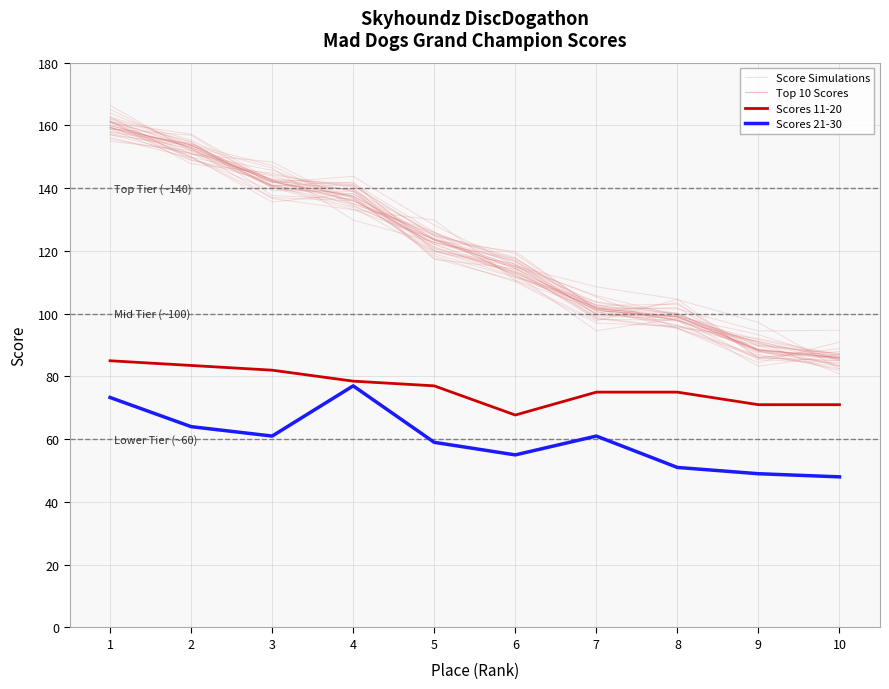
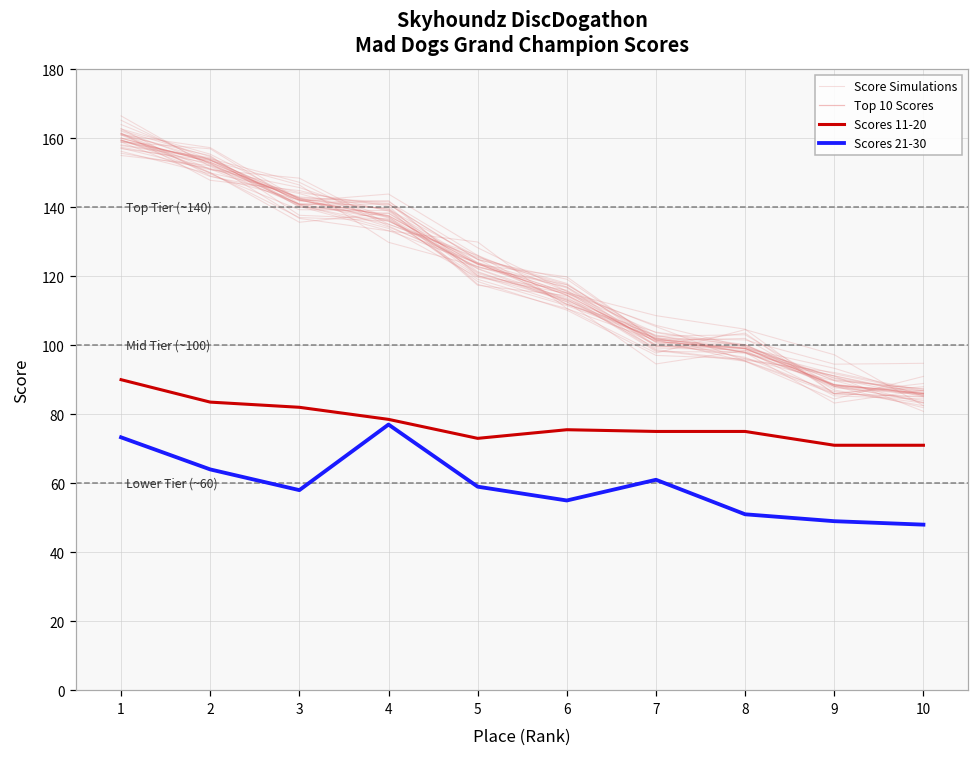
  {
    "Scores 11-20": {
-     "1": 85,
+     "1": 90,
      "2": 84,
      "3": 82,
      "4": 79,
-     "5": 77,
-     "6": 68,
+     "5": 73,
+     "6": 76,
      "7": 75,
      "8": 75,
      "9": 71,
      "10": 71
    },
    "Scores 21-30": {
      "1": 73,
-     "3": 61,
+     "3": 58,
      "4": 77,
      "5": 59,
      "6": 55,
      "7": 61,
      "8": 51,
      "9": 49,
      "10": 48
    }
  }
